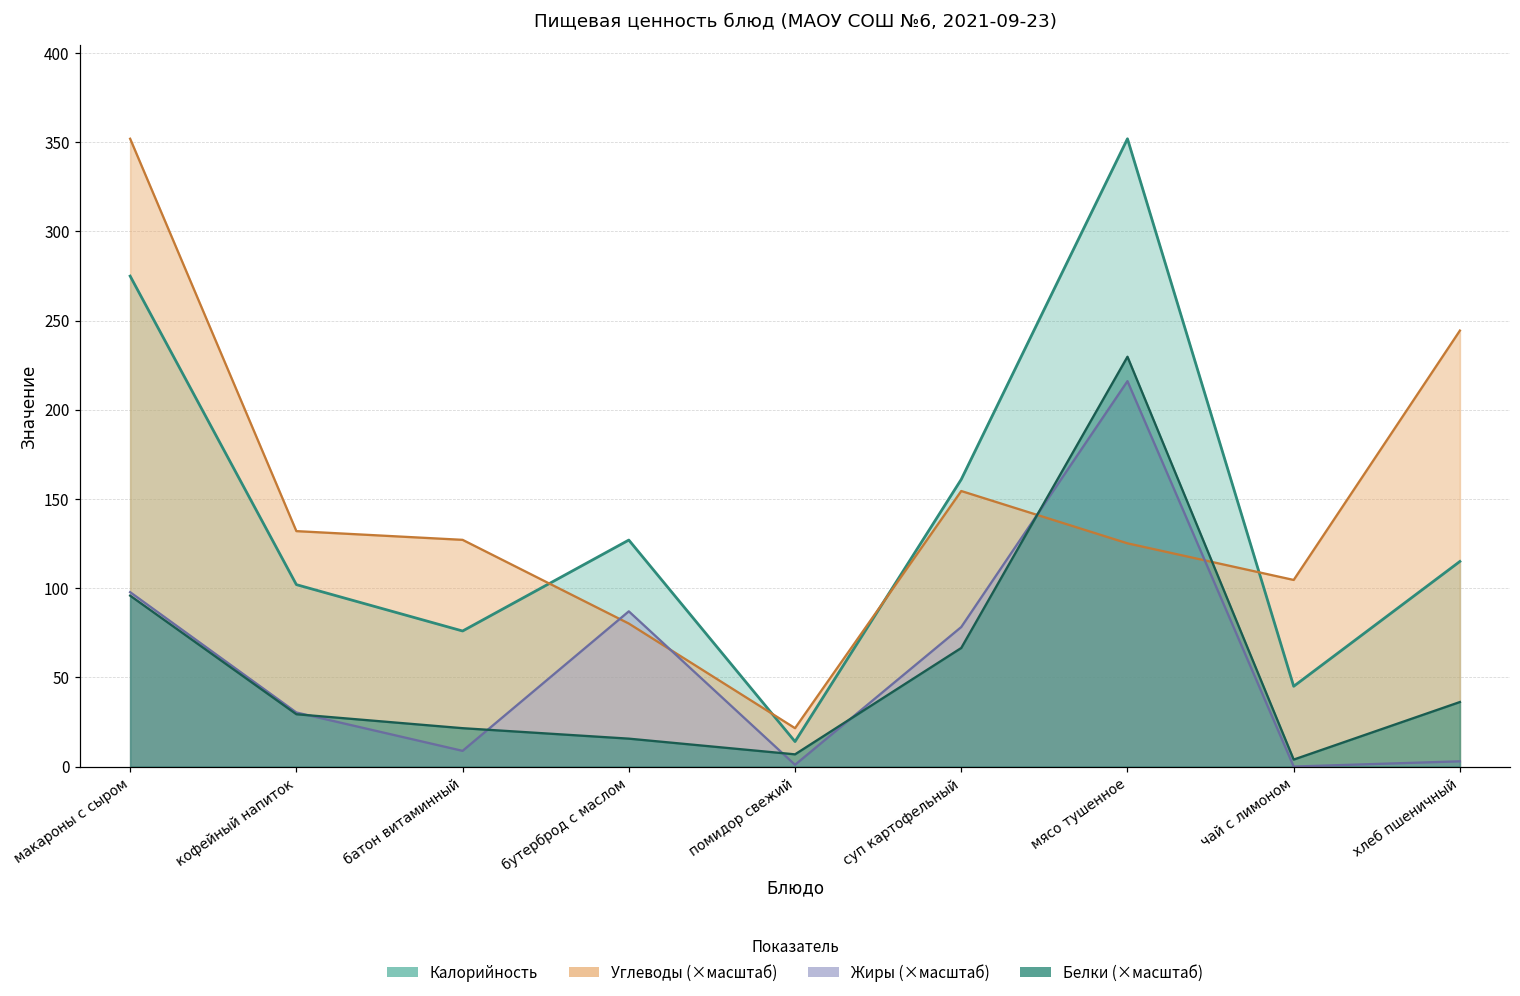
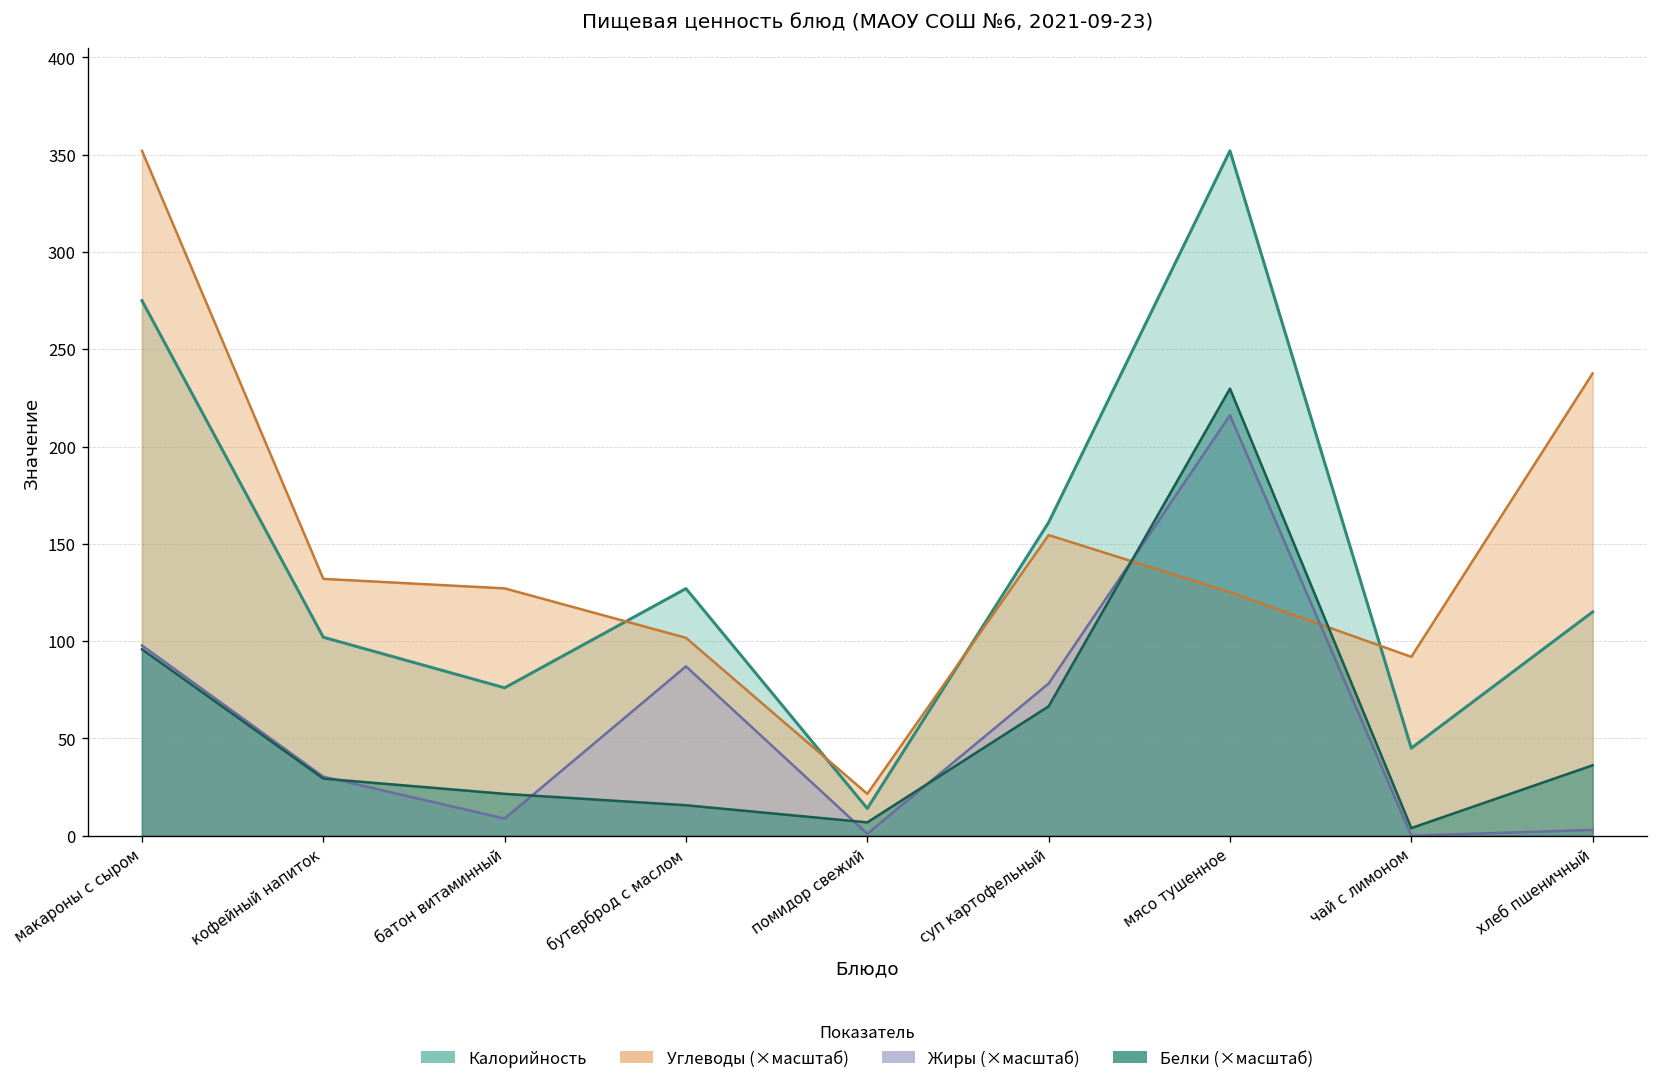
  {
    "Углеводы (×масштаб)": {
      "макароны с сыром": 352,
      "кофейный напиток": 132,
      "батон витаминный": 127,
-     "бутерброд с маслом": 80,
+     "бутерброд с маслом": 102,
      "помидор свежий": 22,
      "суп картофельный": 154,
      "мясо тушенное": 125,
-     "чай с лимоном": 105,
-     "хлеб пшеничный": 244
+     "чай с лимоном": 92,
+     "хлеб пшеничный": 238
    }
  }
